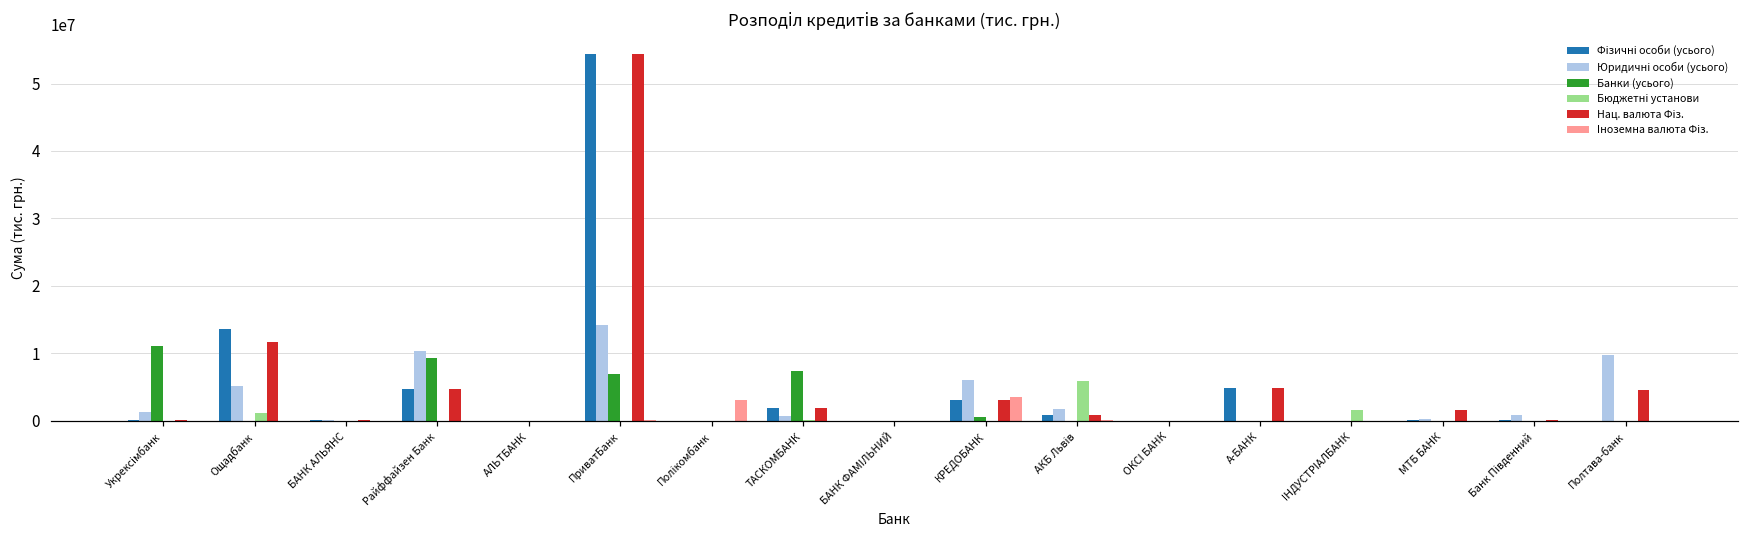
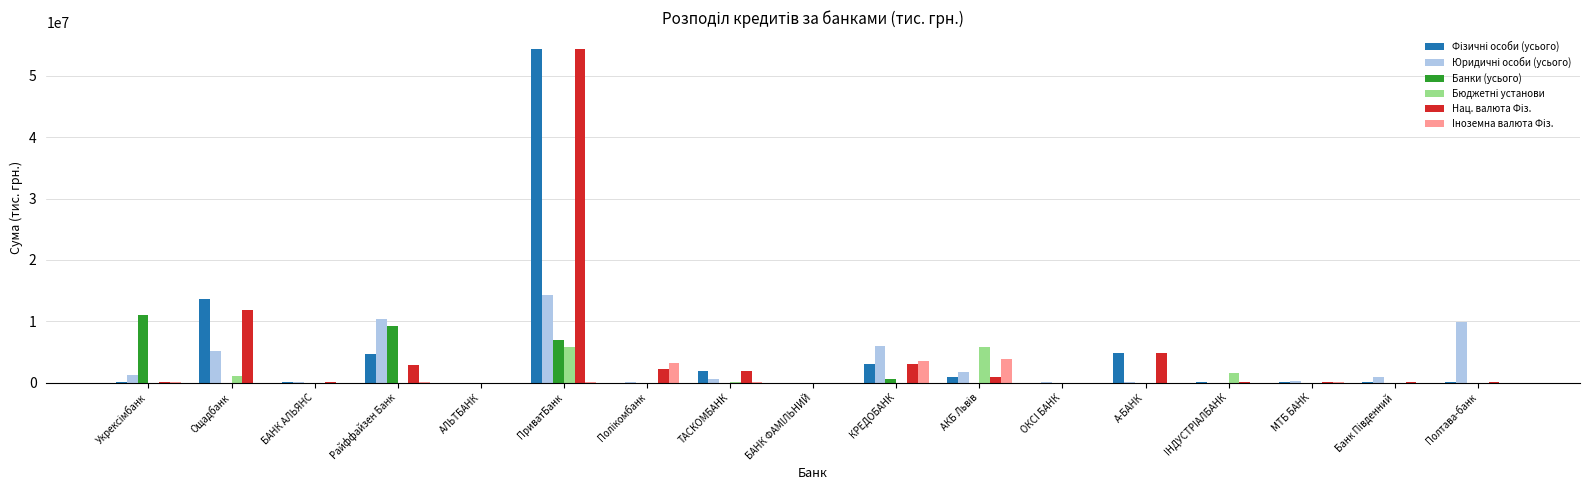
  {
    "Фізичні особи (усього)": {
      "Ощадбанк": 14000000,
      "Райффайзен Банк": 5000000,
      "ПриватБанк": 54000000,
      "ТАСКОМБАНК": 2000000,
      "БАНК ФАМІЛЬНИЙ": 0,
      "КРЕДОБАНК": 3000000,
      "АКБ Львів": 1000000,
      "А-БАНК": 5000000
    },
    "Юридичні особи (усього)": {
      "Укрексімбанк": 1000000,
      "Ощадбанк": 5000000,
      "Райффайзен Банк": 10000000,
      "ПриватБанк": 14000000,
      "ТАСКОМБАНК": 1000000,
      "БАНК ФАМІЛЬНИЙ": 0,
      "КРЕДОБАНК": 6000000,
      "АКБ Львів": 2000000,
      "ІНДУСТРІАЛБАНК": 0,
      "Банк Південний": 1000000,
      "Полтава-банк": 10000000
    },
    "Банки (усього)": {
      "Укрексімбанк": 11000000,
      "Ощадбанк": 0,
      "БАНК АЛЬЯНС": 0,
      "Райффайзен Банк": 9000000,
      "АЛЬТБАНК": 0,
      "ПриватБанк": 7000000,
      "Полікомбанк": 0,
-     "ТАСКОМБАНК": 7000000,
+     "ТАСКОМБАНК": 0,
      "БАНК ФАМІЛЬНИЙ": 0,
      "КРЕДОБАНК": 1000000,
      "АКБ Львів": 0,
      "ОКСІ БАНК": 0,
      "А-БАНК": 0,
      "ІНДУСТРІАЛБАНК": 0,
      "МТБ БАНК": 0,
      "Банк Південний": 0,
      "Полтава-банк": 0
    },
    "Бюджетні установи": {
      "Укрексімбанк": 0,
      "Ощадбанк": 1000000,
      "БАНК АЛЬЯНС": 0,
      "Райффайзен Банк": 0,
      "АЛЬТБАНК": 0,
-     "ПриватБанк": 0,
+     "ПриватБанк": 6000000,
      "Полікомбанк": 0,
      "БАНК ФАМІЛЬНИЙ": 0,
      "КРЕДОБАНК": 0,
      "АКБ Львів": 6000000,
      "ОКСІ БАНК": 0,
      "А-БАНК": 0,
      "ІНДУСТРІАЛБАНК": 2000000,
      "МТБ БАНК": 0,
      "Банк Південний": 0,
      "Полтава-банк": 0
    },
    "Нац. валюта Фіз.": {
      "Ощадбанк": 12000000,
-     "Райффайзен Банк": 5000000,
+     "Райффайзен Банк": 3000000,
      "ПриватБанк": 54000000,
-     "Полікомбанк": 0,
+     "Полікомбанк": 2000000,
      "ТАСКОМБАНК": 2000000,
      "БАНК ФАМІЛЬНИЙ": 0,
      "КРЕДОБАНК": 3000000,
      "АКБ Львів": 1000000,
      "А-БАНК": 5000000,
-     "МТБ БАНК": 2000000,
-     "Полтава-банк": 5000000
+     "МТБ БАНК": 0,
+     "Полтава-банк": 0
    },
    "Іноземна валюта Фіз.": {
      "Ощадбанк": 0,
      "БАНК АЛЬЯНС": 0,
      "АЛЬТБАНК": 0,
      "Полікомбанк": 3000000,
      "БАНК ФАМІЛЬНИЙ": 0,
      "КРЕДОБАНК": 4000000,
-     "АКБ Львів": 0,
+     "АКБ Львів": 4000000,
      "А-БАНК": 0,
      "ІНДУСТРІАЛБАНК": 0,
      "Полтава-банк": 0
    }
  }
